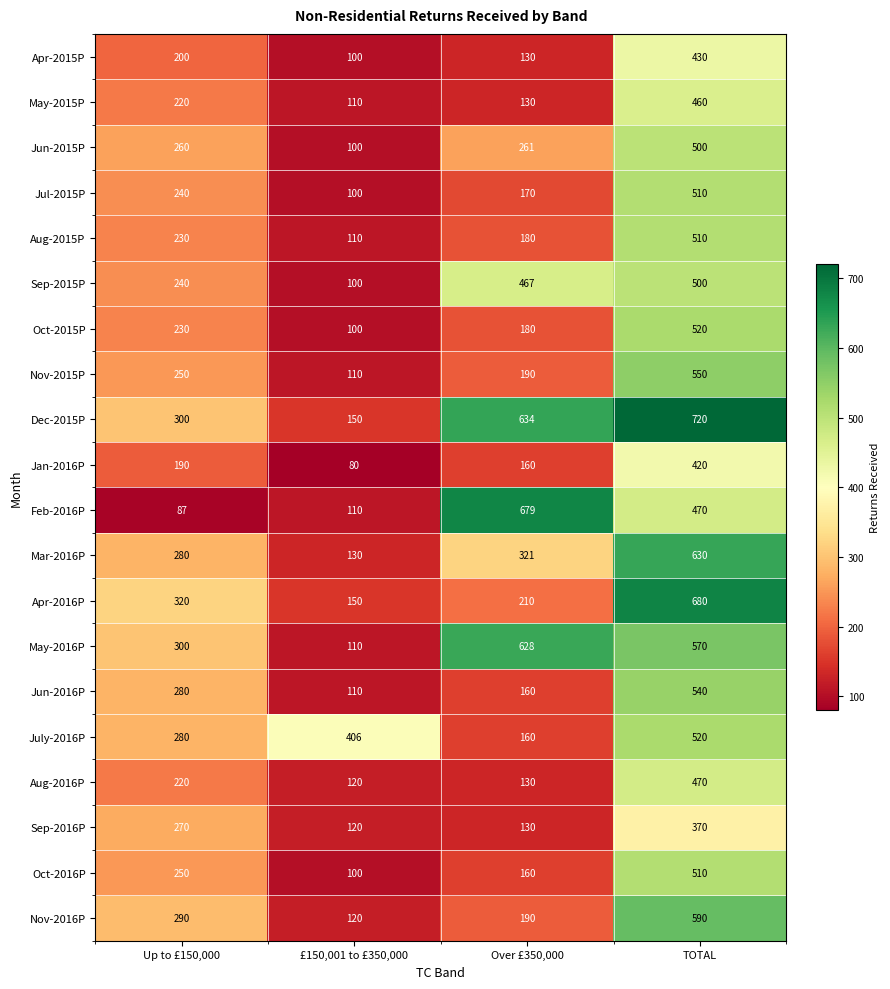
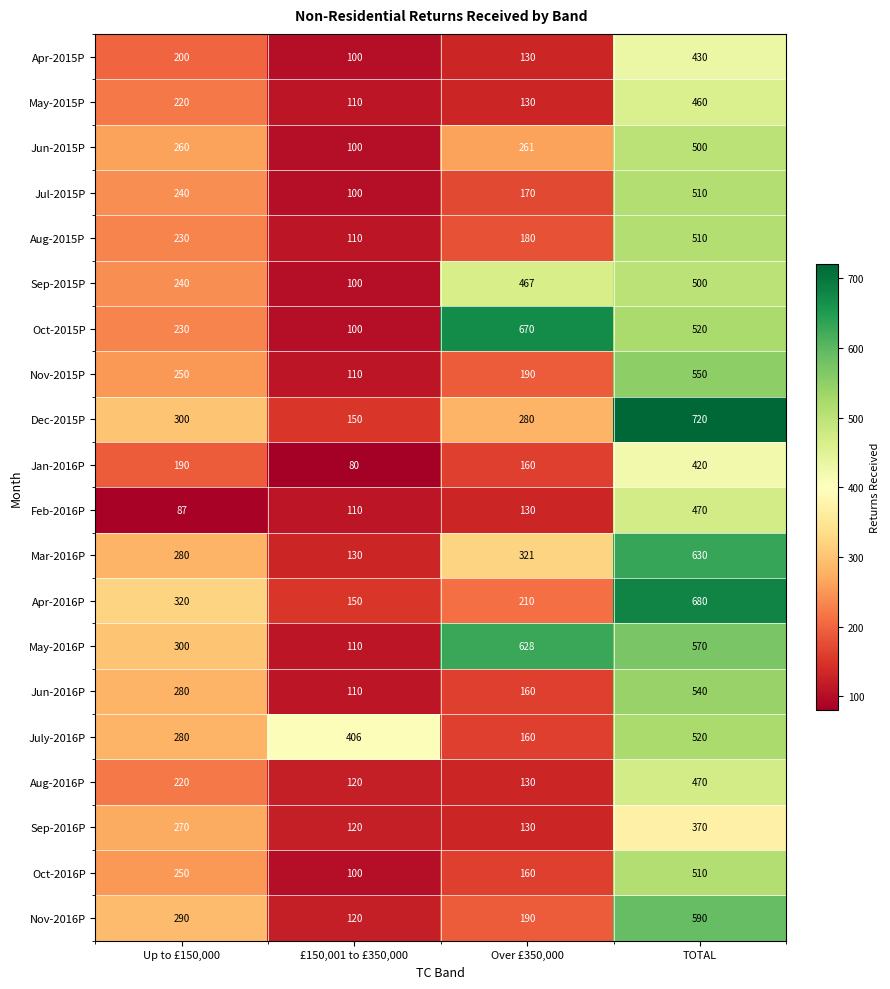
  {
    "Apr-2015P": {
      "Up to £150,000": 200,
      "£150,001 to £350,000": 100,
      "Over £350,000": 130,
      "TOTAL": 430
    },
    "May-2015P": {
      "Up to £150,000": 220,
      "£150,001 to £350,000": 110,
      "Over £350,000": 130,
      "TOTAL": 460
    },
    "Jun-2015P": {
      "Up to £150,000": 260,
      "£150,001 to £350,000": 100,
      "Over £350,000": 261,
      "TOTAL": 500
    },
    "Jul-2015P": {
      "Up to £150,000": 240,
      "£150,001 to £350,000": 100,
      "Over £350,000": 170,
      "TOTAL": 510
    },
    "Aug-2015P": {
      "Up to £150,000": 230,
      "£150,001 to £350,000": 110,
      "Over £350,000": 180,
      "TOTAL": 510
    },
    "Sep-2015P": {
      "Up to £150,000": 240,
      "£150,001 to £350,000": 100,
      "Over £350,000": 467,
      "TOTAL": 500
    },
    "Oct-2015P": {
      "Up to £150,000": 230,
      "£150,001 to £350,000": 100,
-     "Over £350,000": 180,
+     "Over £350,000": 670,
      "TOTAL": 520
    },
    "Nov-2015P": {
      "Up to £150,000": 250,
      "£150,001 to £350,000": 110,
      "Over £350,000": 190,
      "TOTAL": 550
    },
    "Dec-2015P": {
      "Up to £150,000": 300,
      "£150,001 to £350,000": 150,
-     "Over £350,000": 634,
+     "Over £350,000": 280,
      "TOTAL": 720
    },
    "Jan-2016P": {
      "Up to £150,000": 190,
      "£150,001 to £350,000": 80,
      "Over £350,000": 160,
      "TOTAL": 420
    },
    "Feb-2016P": {
      "Up to £150,000": 87,
      "£150,001 to £350,000": 110,
-     "Over £350,000": 679,
+     "Over £350,000": 130,
      "TOTAL": 470
    },
    "Mar-2016P": {
      "Up to £150,000": 280,
      "£150,001 to £350,000": 130,
      "Over £350,000": 321,
      "TOTAL": 630
    },
    "Apr-2016P": {
      "Up to £150,000": 320,
      "£150,001 to £350,000": 150,
      "Over £350,000": 210,
      "TOTAL": 680
    },
    "May-2016P": {
      "Up to £150,000": 300,
      "£150,001 to £350,000": 110,
      "Over £350,000": 628,
      "TOTAL": 570
    },
    "Jun-2016P": {
      "Up to £150,000": 280,
      "£150,001 to £350,000": 110,
      "Over £350,000": 160,
      "TOTAL": 540
    },
    "July-2016P": {
      "Up to £150,000": 280,
      "£150,001 to £350,000": 406,
      "Over £350,000": 160,
      "TOTAL": 520
    },
    "Aug-2016P": {
      "Up to £150,000": 220,
      "£150,001 to £350,000": 120,
      "Over £350,000": 130,
      "TOTAL": 470
    },
    "Sep-2016P": {
      "Up to £150,000": 270,
      "£150,001 to £350,000": 120,
      "Over £350,000": 130,
      "TOTAL": 370
    },
    "Oct-2016P": {
      "Up to £150,000": 250,
      "£150,001 to £350,000": 100,
      "Over £350,000": 160,
      "TOTAL": 510
    },
    "Nov-2016P": {
      "Up to £150,000": 290,
      "£150,001 to £350,000": 120,
      "Over £350,000": 190,
      "TOTAL": 590
    }
  }
